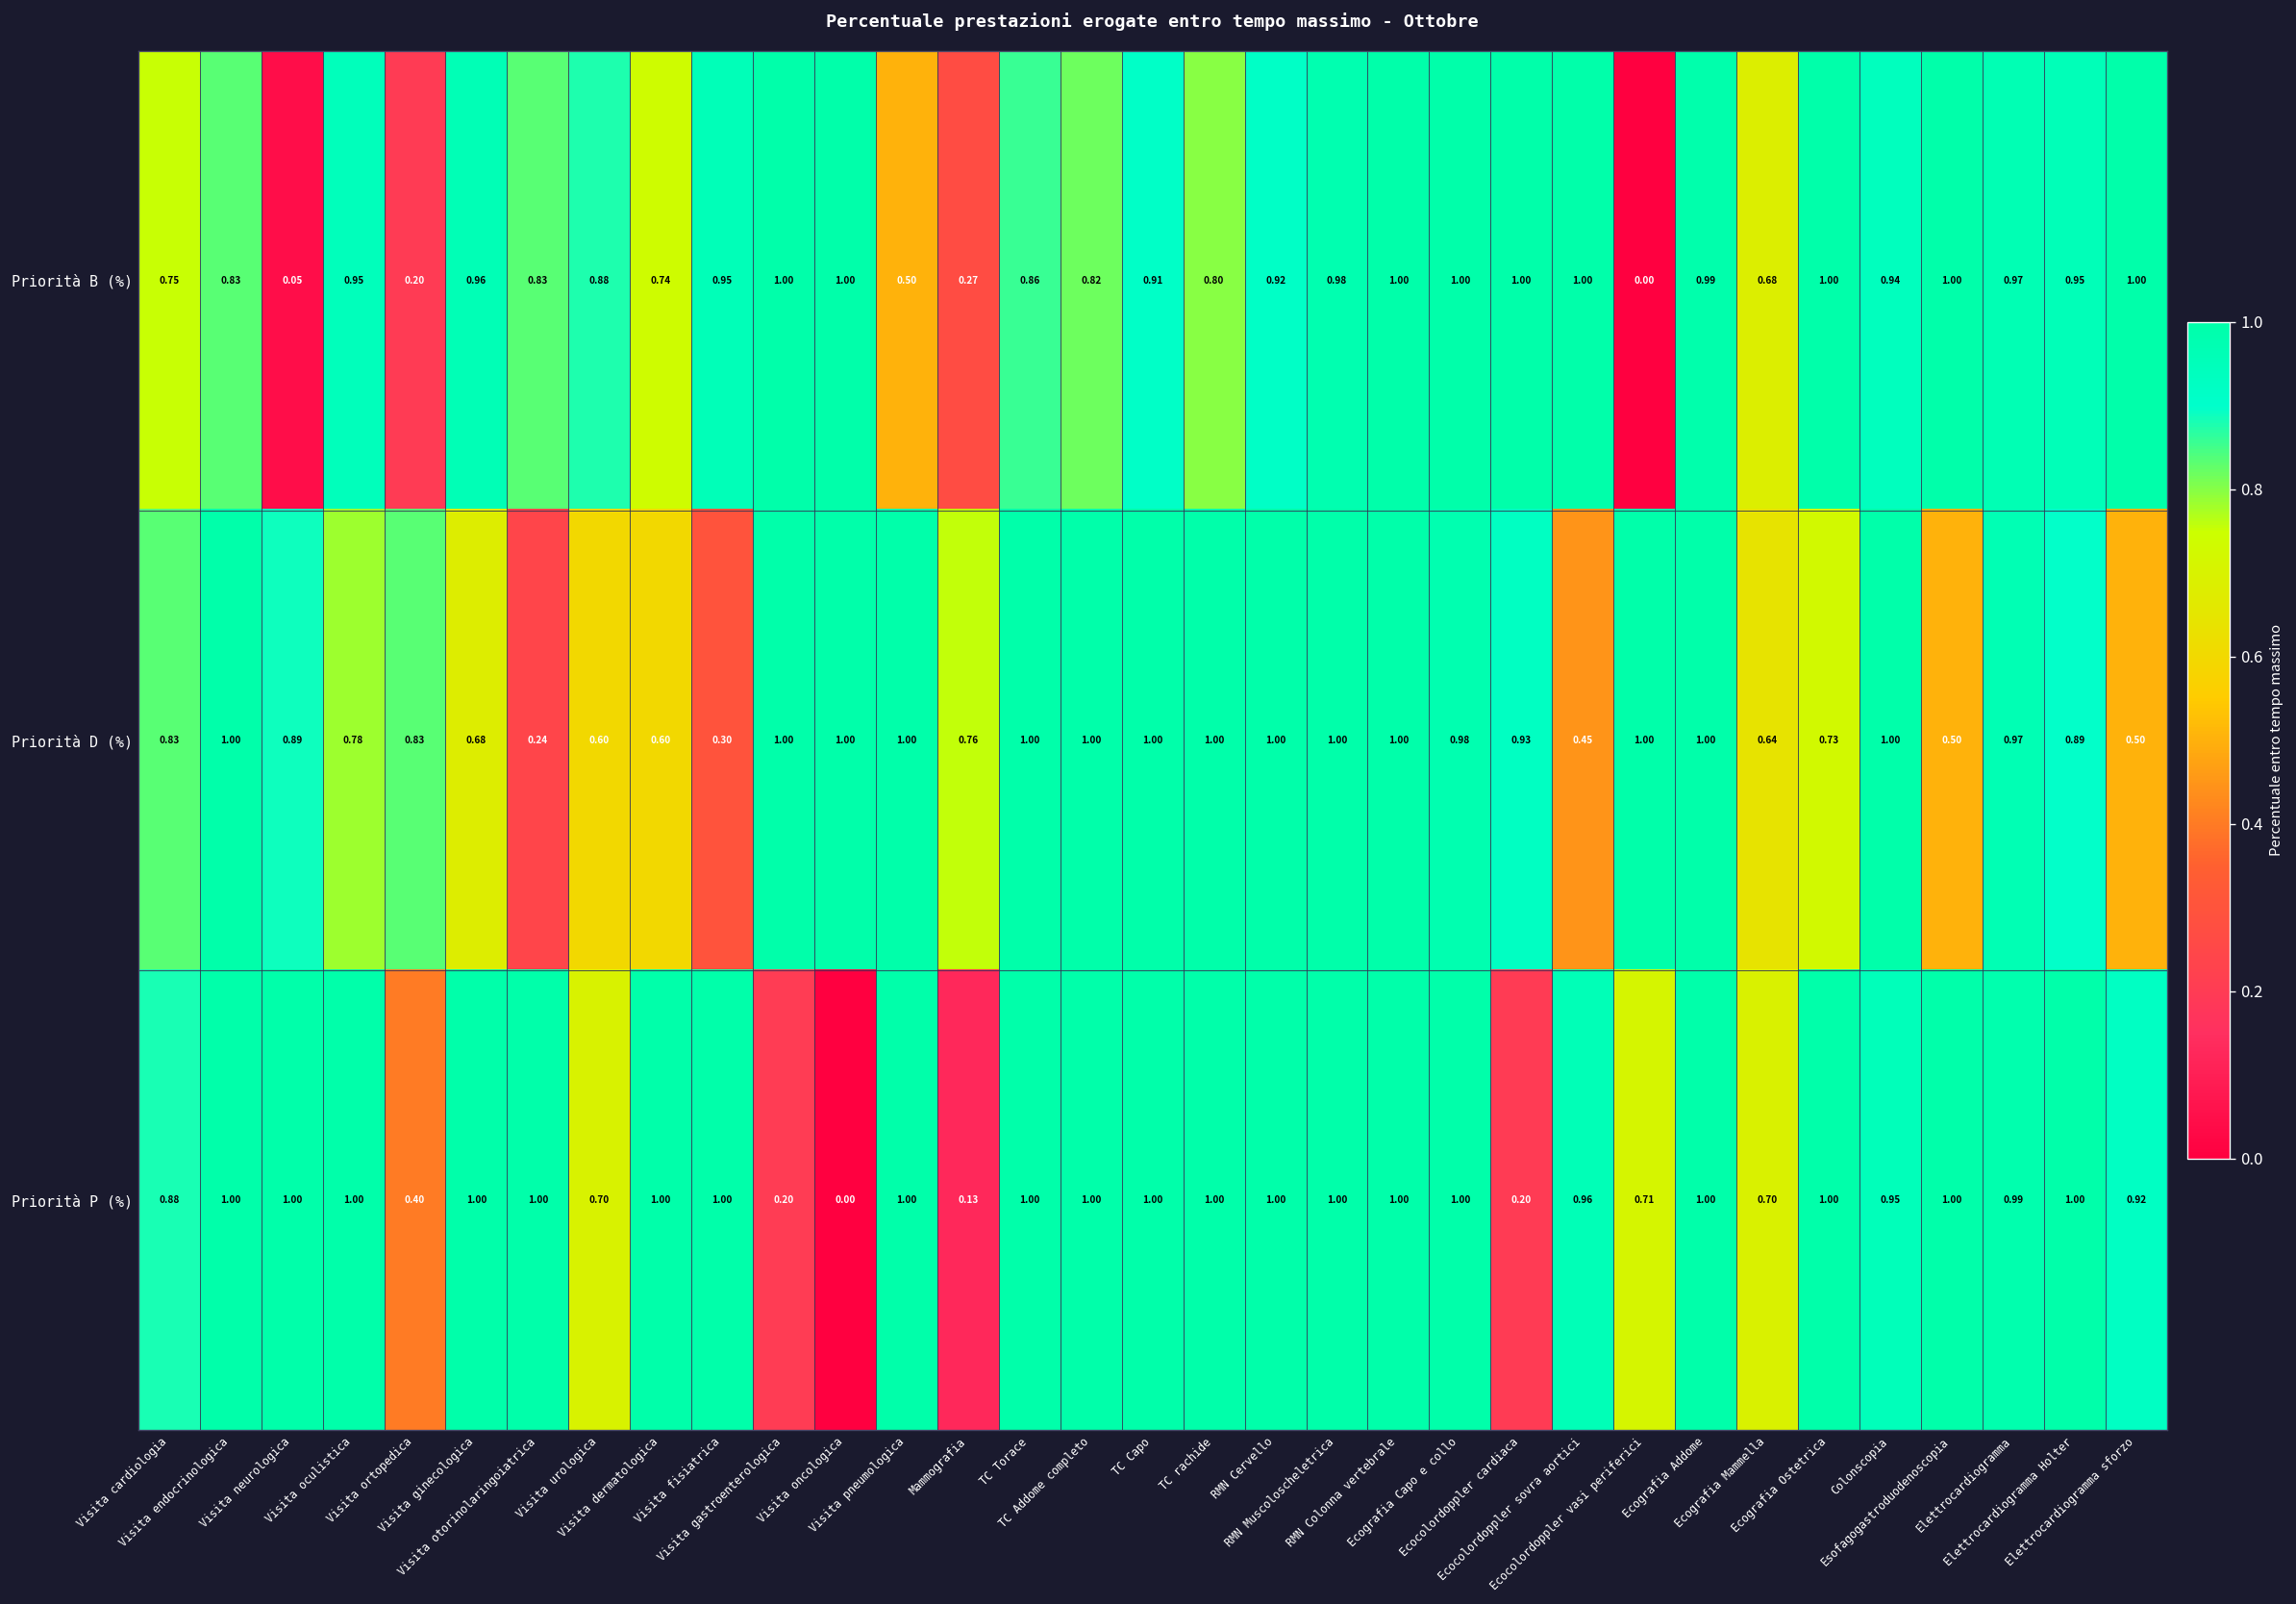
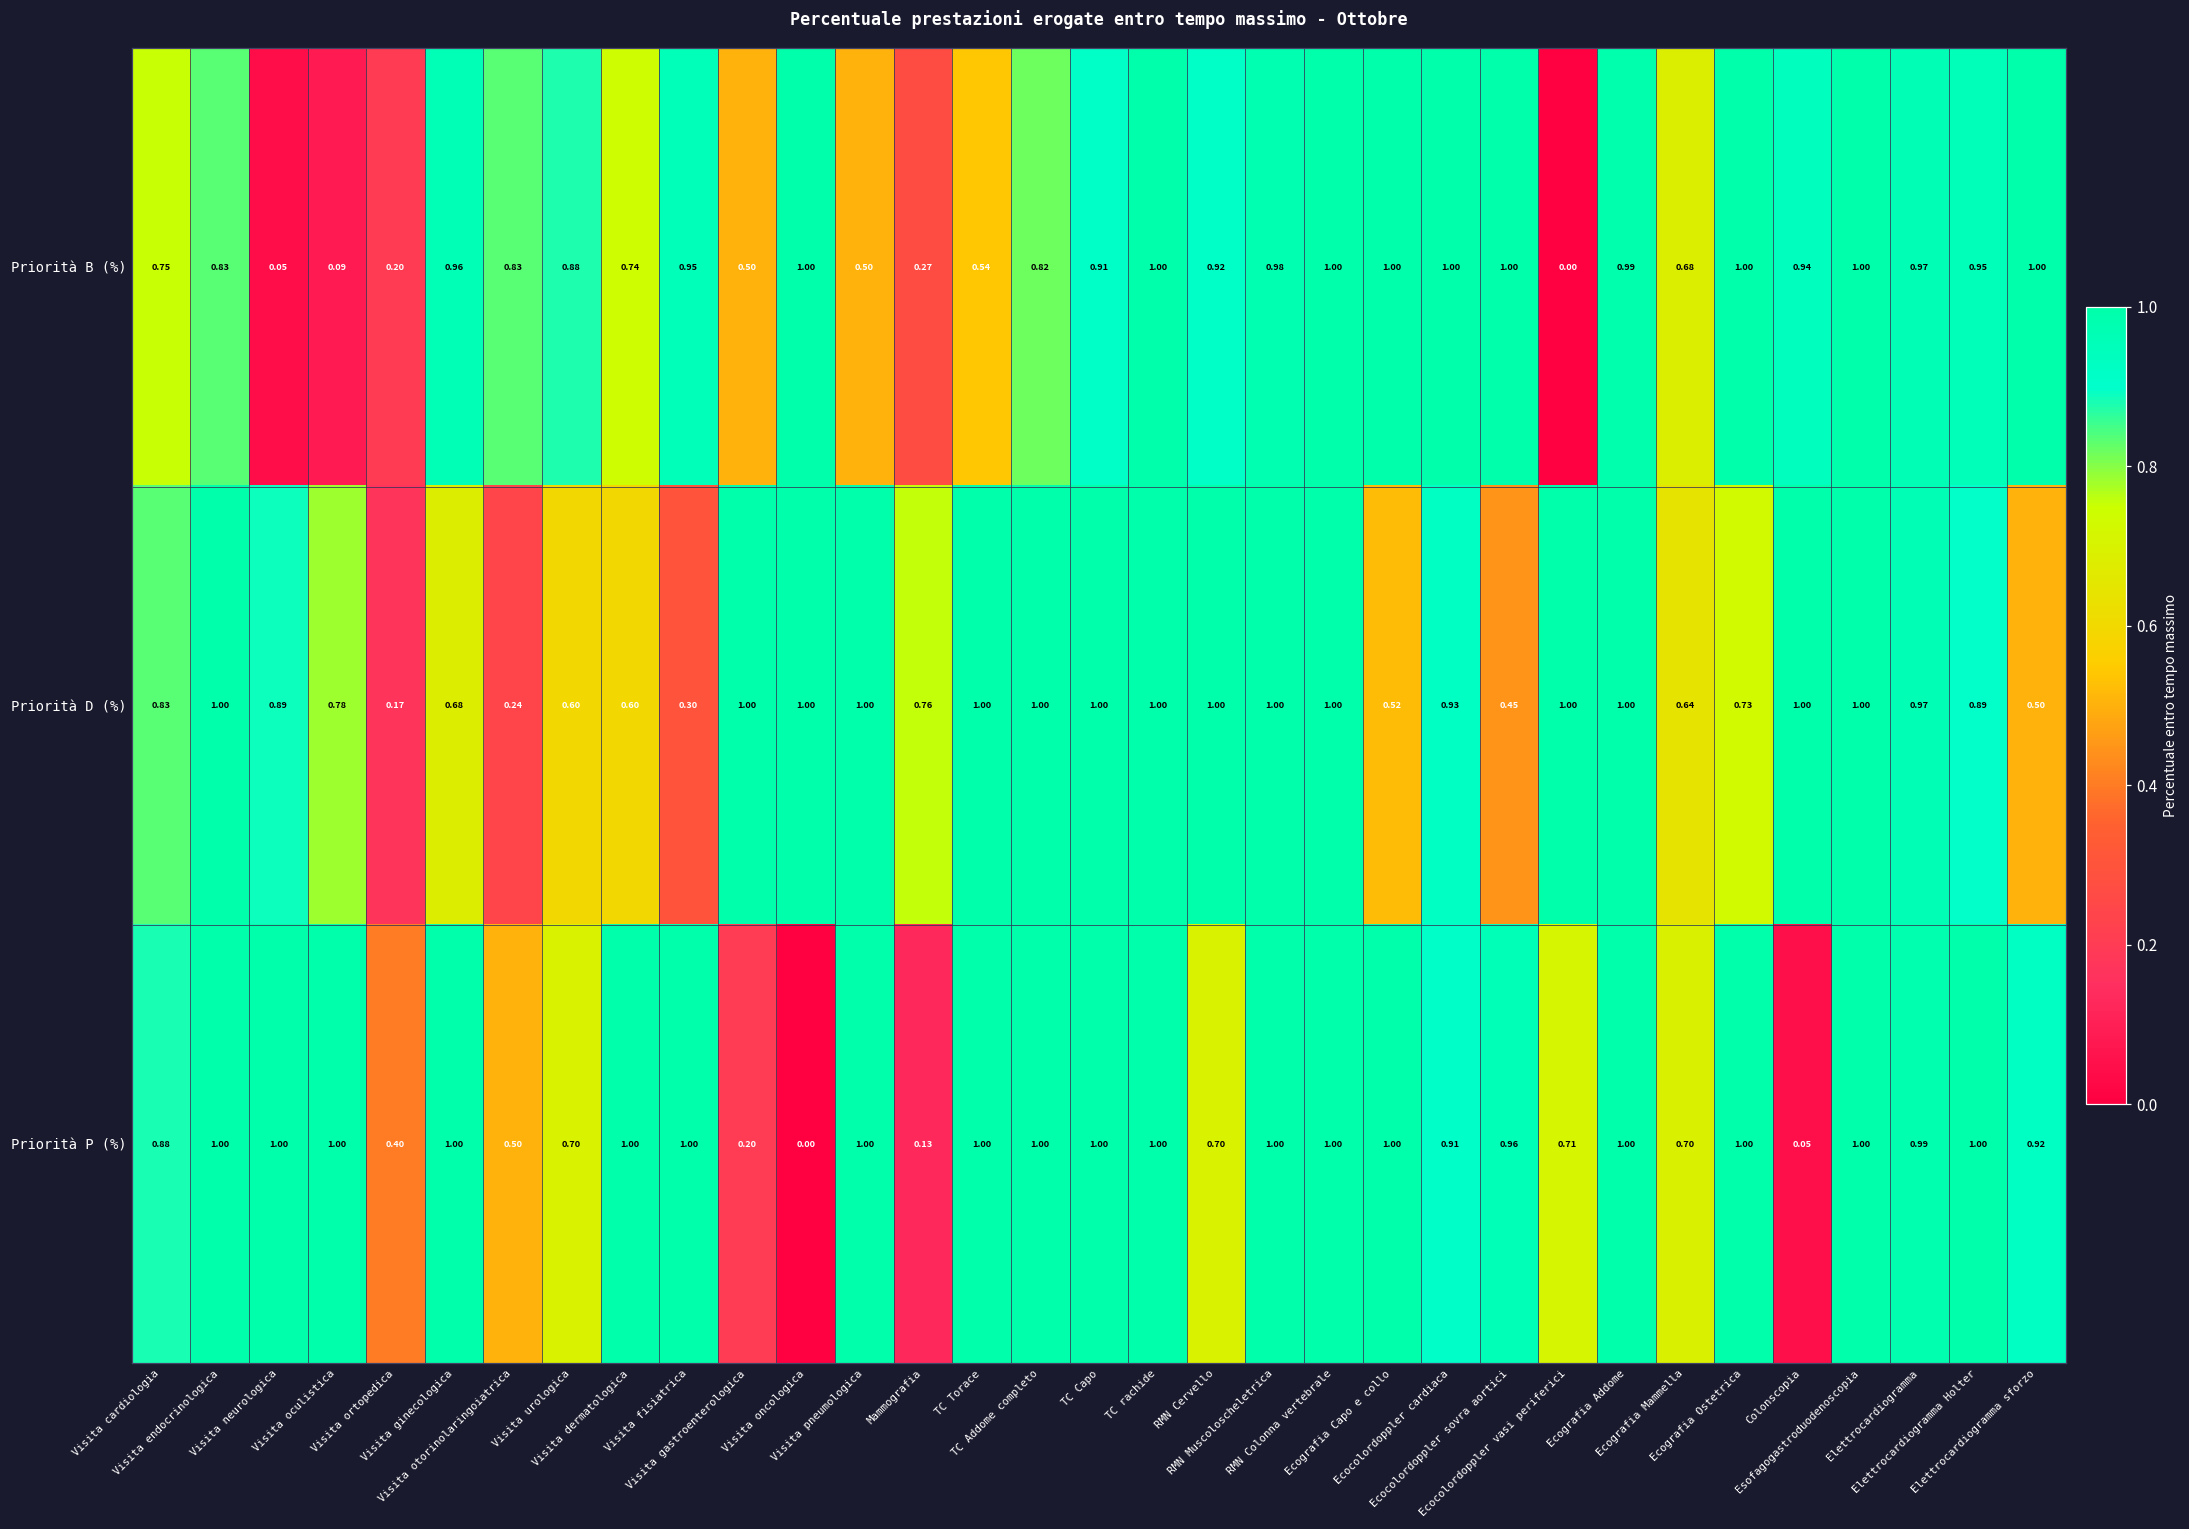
  {
    "Priorità B (%)": {
      "Visita cardiologia": 0.75,
      "Visita endocrinologica": 0.83,
      "Visita neurologica": 0.05,
-     "Visita oculistica": 0.95,
+     "Visita oculistica": 0.09,
      "Visita ortopedica": 0.20,
      "Visita ginecologica": 0.96,
      "Visita otorinolaringoiatrica": 0.83,
      "Visita urologica": 0.88,
      "Visita dermatologica": 0.74,
      "Visita fisiatrica": 0.95,
-     "Visita gastroenterologica": 1.00,
+     "Visita gastroenterologica": 0.50,
      "Visita oncologica": 1.00,
      "Visita pneumologica": 0.50,
      "Mammografia": 0.27,
-     "TC Torace": 0.86,
+     "TC Torace": 0.54,
      "TC Addome completo": 0.82,
      "TC Capo": 0.91,
-     "TC rachide": 0.80,
+     "TC rachide": 1.00,
      "RMN Cervello": 0.92,
      "RMN Muscoloscheletrica": 0.98,
      "RMN Colonna vertebrale": 1.00,
      "Ecografia Capo e collo": 1.00,
      "Ecocolordoppler cardiaca": 1.00,
      "Ecocolordoppler sovra aortici": 1.00,
      "Ecocolordoppler vasi periferici": 0.00,
      "Ecografia Addome": 0.99,
      "Ecografia Mammella": 0.68,
      "Ecografia Ostetrica": 1.00,
      "Colonscopia": 0.94,
      "Esofagogastroduodenoscopia": 1.00,
      "Elettrocardiogramma": 0.97,
      "Elettrocardiogramma Holter": 0.95,
      "Elettrocardiogramma sforzo": 1.00
    },
    "Priorità D (%)": {
      "Visita cardiologia": 0.83,
      "Visita endocrinologica": 1.00,
      "Visita neurologica": 0.89,
      "Visita oculistica": 0.78,
-     "Visita ortopedica": 0.83,
+     "Visita ortopedica": 0.17,
      "Visita ginecologica": 0.68,
      "Visita otorinolaringoiatrica": 0.24,
      "Visita urologica": 0.60,
      "Visita dermatologica": 0.60,
      "Visita fisiatrica": 0.30,
      "Visita gastroenterologica": 1.00,
      "Visita oncologica": 1.00,
      "Visita pneumologica": 1.00,
      "Mammografia": 0.76,
      "TC Torace": 1.00,
      "TC Addome completo": 1.00,
      "TC Capo": 1.00,
      "TC rachide": 1.00,
      "RMN Cervello": 1.00,
      "RMN Muscoloscheletrica": 1.00,
      "RMN Colonna vertebrale": 1.00,
-     "Ecografia Capo e collo": 0.98,
+     "Ecografia Capo e collo": 0.52,
      "Ecocolordoppler cardiaca": 0.93,
      "Ecocolordoppler sovra aortici": 0.45,
      "Ecocolordoppler vasi periferici": 1.00,
      "Ecografia Addome": 1.00,
      "Ecografia Mammella": 0.64,
      "Ecografia Ostetrica": 0.73,
      "Colonscopia": 1.00,
-     "Esofagogastroduodenoscopia": 0.50,
+     "Esofagogastroduodenoscopia": 1.00,
      "Elettrocardiogramma": 0.97,
      "Elettrocardiogramma Holter": 0.89,
      "Elettrocardiogramma sforzo": 0.50
    },
    "Priorità P (%)": {
      "Visita cardiologia": 0.88,
      "Visita endocrinologica": 1.00,
      "Visita neurologica": 1.00,
      "Visita oculistica": 1.00,
      "Visita ortopedica": 0.40,
      "Visita ginecologica": 1.00,
-     "Visita otorinolaringoiatrica": 1.00,
+     "Visita otorinolaringoiatrica": 0.50,
      "Visita urologica": 0.70,
      "Visita dermatologica": 1.00,
      "Visita fisiatrica": 1.00,
      "Visita gastroenterologica": 0.20,
      "Visita oncologica": 0.00,
      "Visita pneumologica": 1.00,
      "Mammografia": 0.13,
      "TC Torace": 1.00,
      "TC Addome completo": 1.00,
      "TC Capo": 1.00,
      "TC rachide": 1.00,
-     "RMN Cervello": 1.00,
+     "RMN Cervello": 0.70,
      "RMN Muscoloscheletrica": 1.00,
      "RMN Colonna vertebrale": 1.00,
      "Ecografia Capo e collo": 1.00,
-     "Ecocolordoppler cardiaca": 0.20,
+     "Ecocolordoppler cardiaca": 0.91,
      "Ecocolordoppler sovra aortici": 0.96,
      "Ecocolordoppler vasi periferici": 0.71,
      "Ecografia Addome": 1.00,
      "Ecografia Mammella": 0.70,
      "Ecografia Ostetrica": 1.00,
-     "Colonscopia": 0.95,
+     "Colonscopia": 0.05,
      "Esofagogastroduodenoscopia": 1.00,
      "Elettrocardiogramma": 0.99,
      "Elettrocardiogramma Holter": 1.00,
      "Elettrocardiogramma sforzo": 0.92
    }
  }
